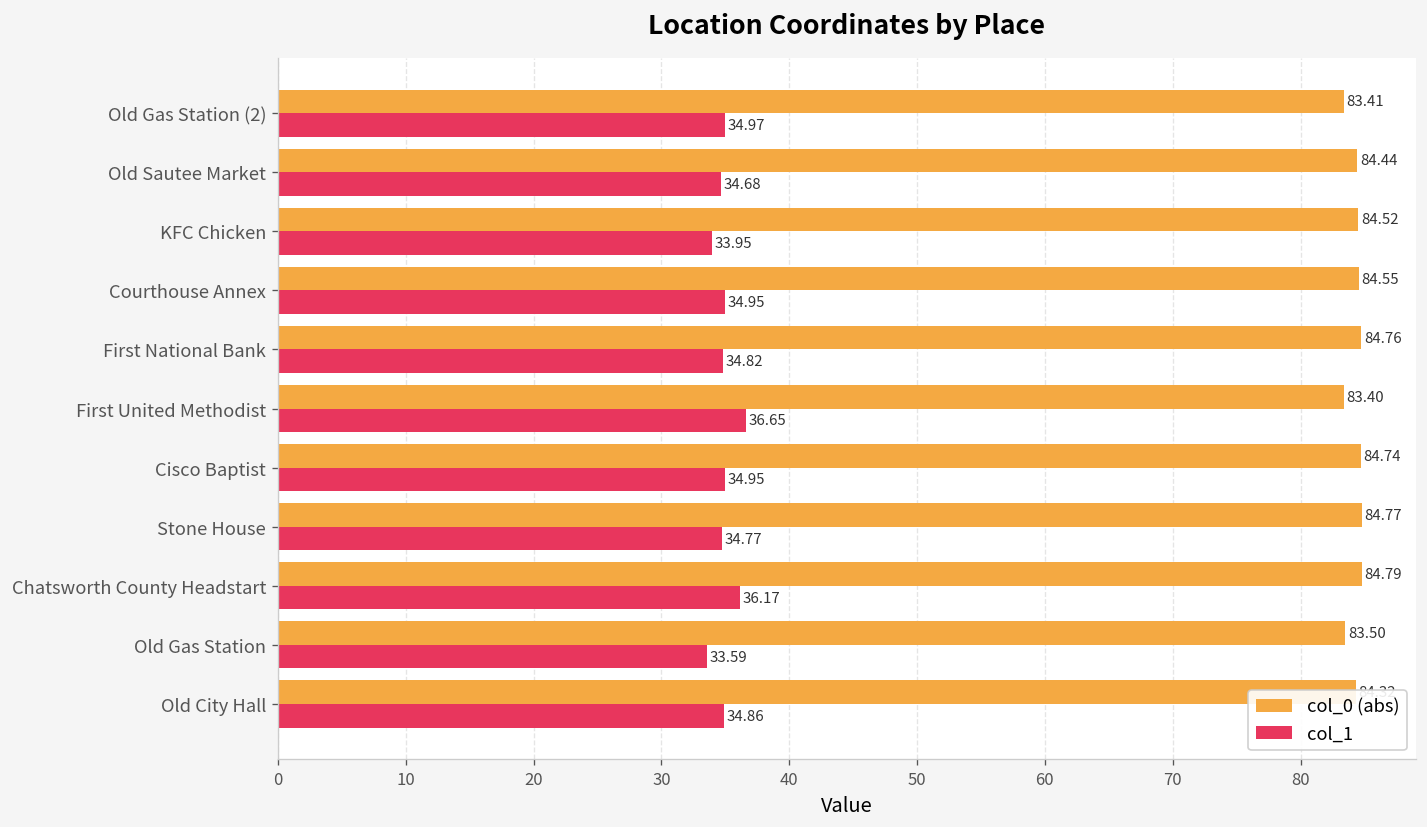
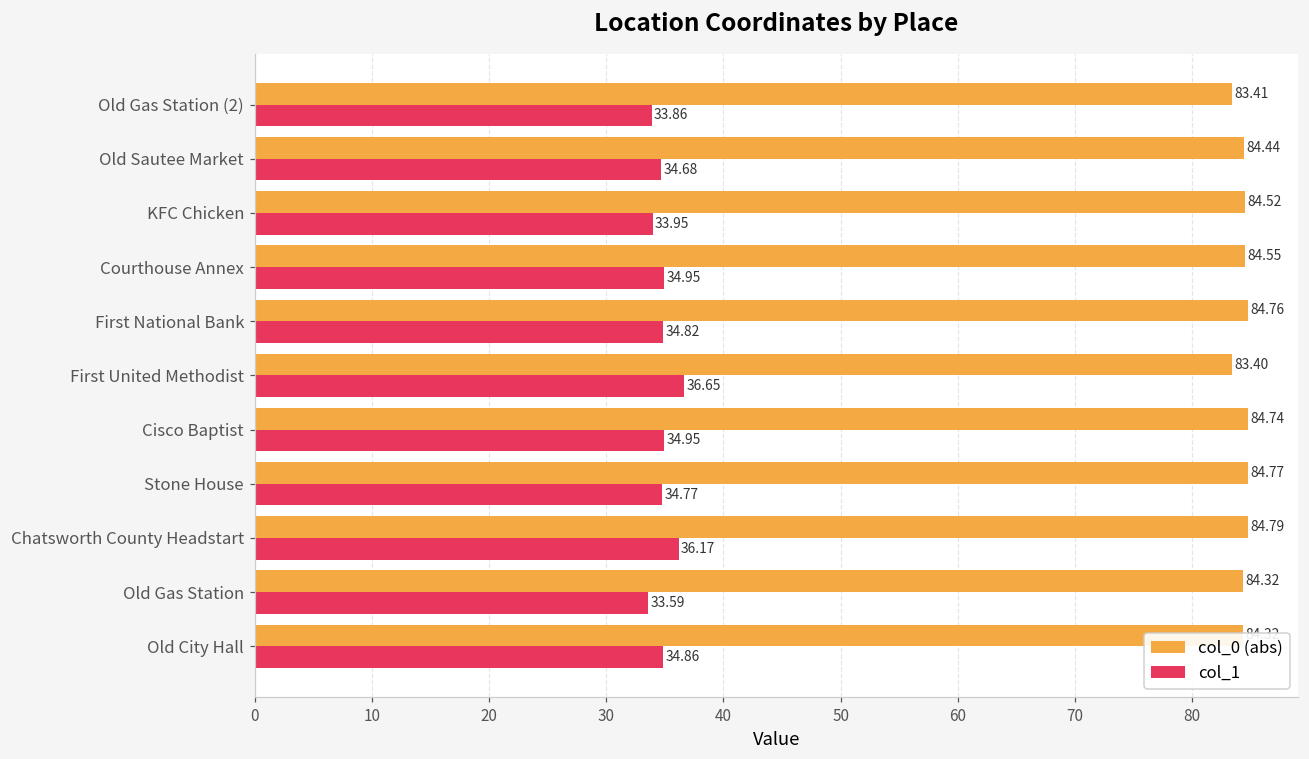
  {
    "col_0 (abs)": {
      "Old Gas Station (2)": 83.41,
      "Old Sautee Market": 84.44,
      "KFC Chicken": 84.52,
      "Courthouse Annex": 84.55,
      "First National Bank": 84.76,
      "First United Methodist": 83.40,
      "Cisco Baptist": 84.74,
      "Stone House": 84.77,
      "Chatsworth County Headstart": 84.79,
-     "Old Gas Station": 83.50
+     "Old Gas Station": 84.32
    },
    "col_1": {
-     "Old Gas Station (2)": 34.97,
+     "Old Gas Station (2)": 33.86,
      "Old Sautee Market": 34.68,
      "KFC Chicken": 33.95,
      "Courthouse Annex": 34.95,
      "First National Bank": 34.82,
      "First United Methodist": 36.65,
      "Cisco Baptist": 34.95,
      "Stone House": 34.77,
      "Chatsworth County Headstart": 36.17,
      "Old Gas Station": 33.59,
      "Old City Hall": 34.86
    }
  }
